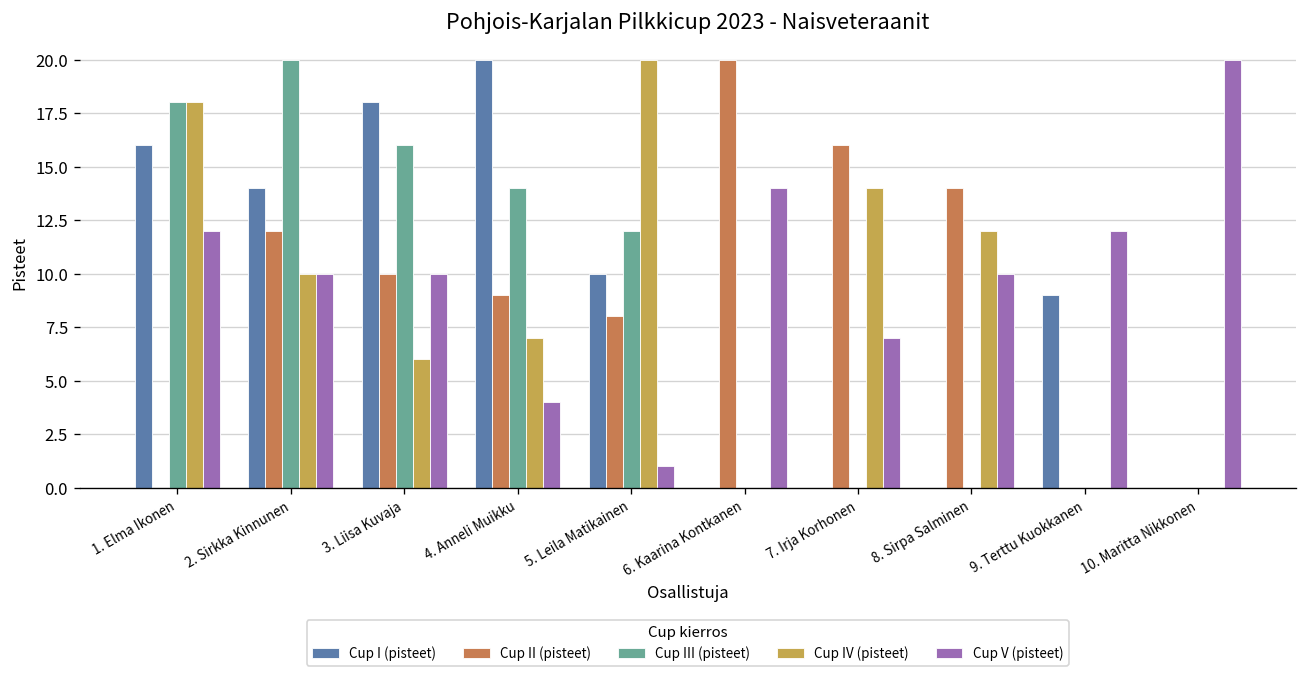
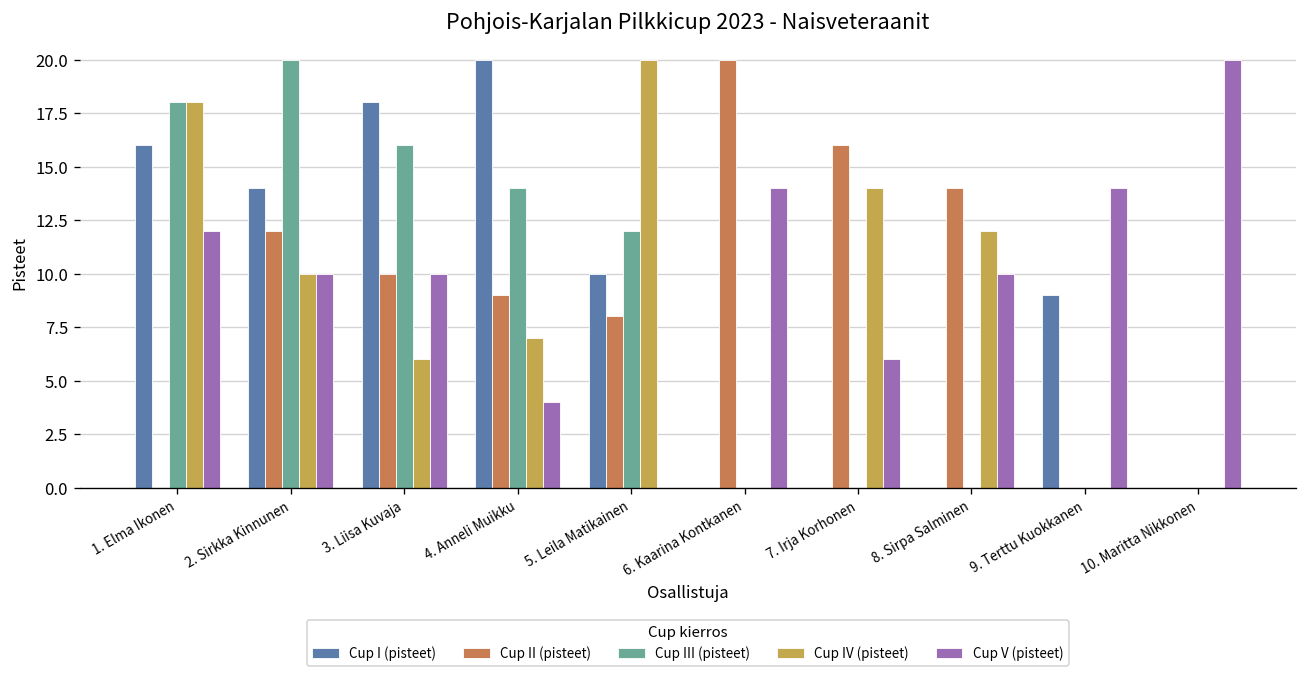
  {
    "Cup V (pisteet)": {
      "1. Elma Ikonen": 12,
      "2. Sirkka Kinnunen": 10,
      "3. Liisa Kuvaja": 10,
      "4. Anneli Muikku": 4,
-     "5. Leila Matikainen": 1,
+     "5. Leila Matikainen": 0,
      "6. Kaarina Kontkanen": 14,
-     "7. Irja Korhonen": 7,
+     "7. Irja Korhonen": 6,
      "8. Sirpa Salminen": 10,
-     "9. Terttu Kuokkanen": 12,
+     "9. Terttu Kuokkanen": 14,
      "10. Maritta Nikkonen": 20
    }
  }
